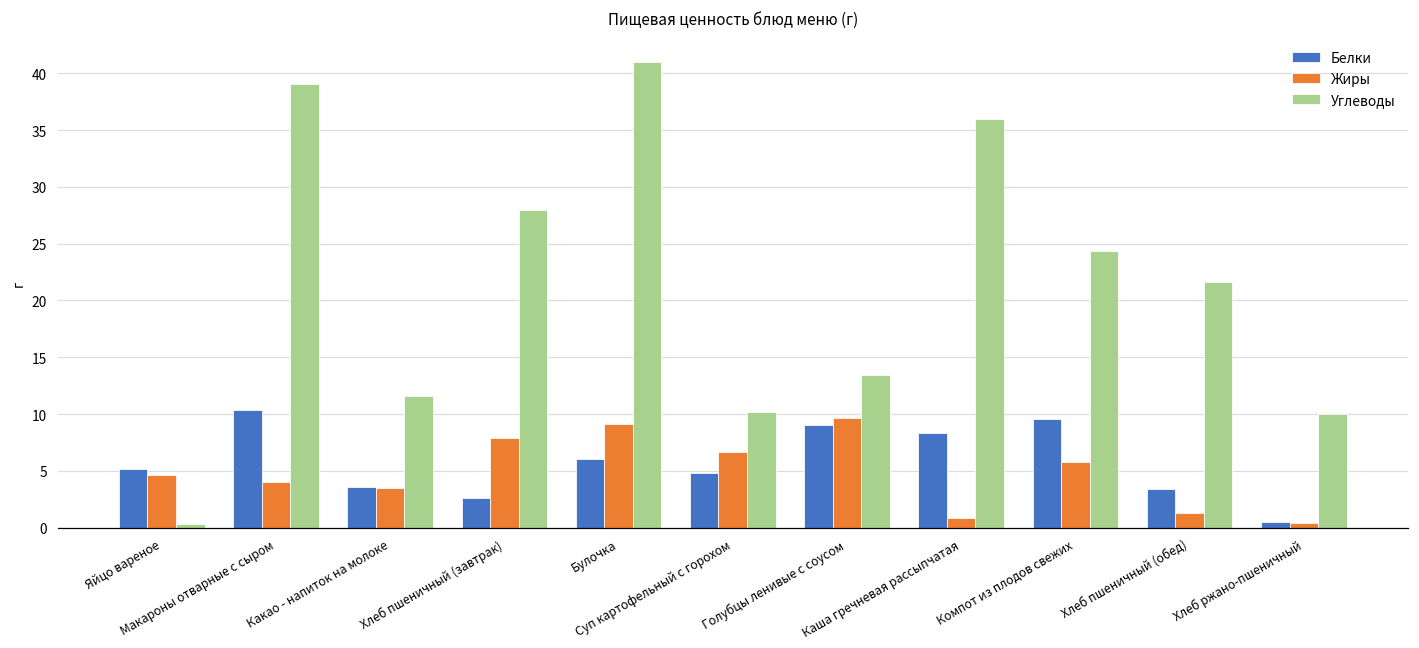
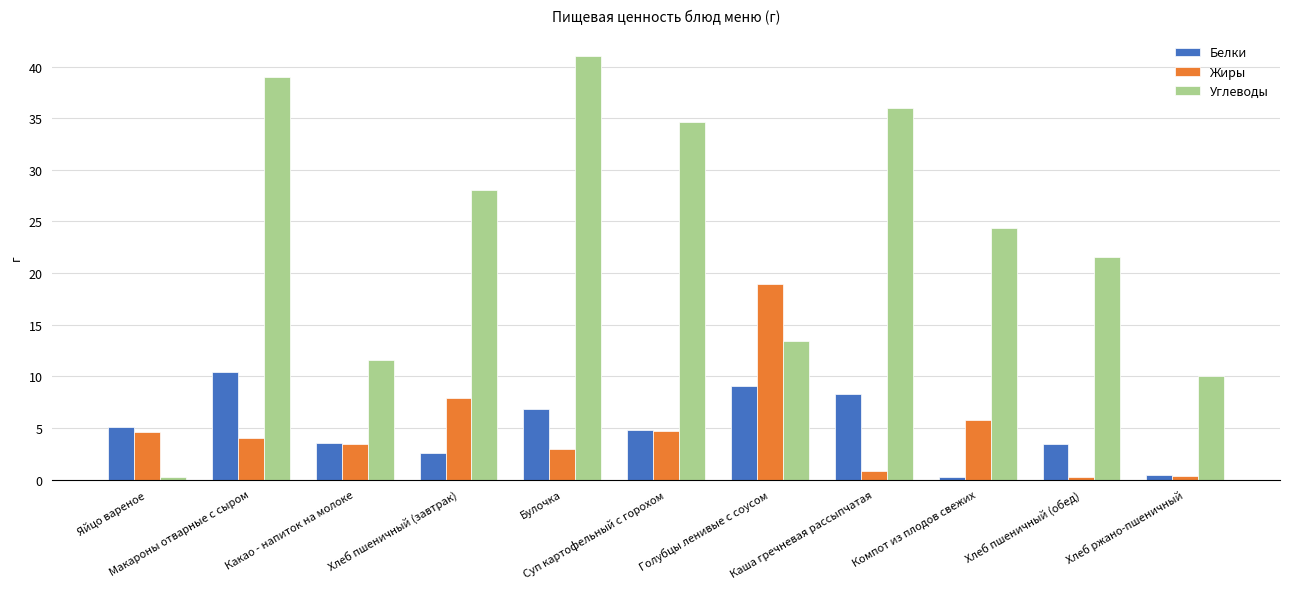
  {
    "Белки": {
      "Яйцо вареное": 5.1,
      "Макароны отварные с сыром": 10.4,
      "Какао - напиток на молоке": 3.6,
      "Хлеб пшеничный (завтрак)": 2.6,
-     "Булочка": 6.0,
+     "Булочка": 6.8,
      "Суп картофельный с горохом": 4.8,
      "Голубцы ленивые с соусом": 9.0,
      "Каша гречневая рассыпчатая": 8.3,
-     "Компот из плодов свежих": 9.5,
+     "Компот из плодов свежих": 0.3,
      "Хлеб пшеничный (обед)": 3.4,
      "Хлеб ржано-пшеничный": 0.5
    },
    "Жиры": {
      "Яйцо вареное": 4.6,
      "Макароны отварные с сыром": 4.0,
      "Какао - напиток на молоке": 3.5,
      "Хлеб пшеничный (завтрак)": 7.9,
-     "Булочка": 9.1,
-     "Суп картофельный с горохом": 6.7,
-     "Голубцы ленивые с соусом": 9.7,
+     "Булочка": 3.0,
+     "Суп картофельный с горохом": 4.8,
+     "Голубцы ленивые с соусом": 18.9,
      "Каша гречневая рассыпчатая": 0.9,
      "Компот из плодов свежих": 5.8,
-     "Хлеб пшеничный (обед)": 1.3,
+     "Хлеб пшеничный (обед)": 0.2,
      "Хлеб ржано-пшеничный": 0.4
    },
    "Углеводы": {
      "Яйцо вареное": 0.3,
      "Макароны отварные с сыром": 39.0,
      "Какао - напиток на молоке": 11.6,
      "Хлеб пшеничный (завтрак)": 28.0,
      "Булочка": 41.0,
-     "Суп картофельный с горохом": 10.2,
+     "Суп картофельный с горохом": 34.7,
      "Голубцы ленивые с соусом": 13.5,
      "Каша гречневая рассыпчатая": 36.0,
      "Компот из плодов свежих": 24.4,
      "Хлеб пшеничный (обед)": 21.6,
      "Хлеб ржано-пшеничный": 10.0
    }
  }
